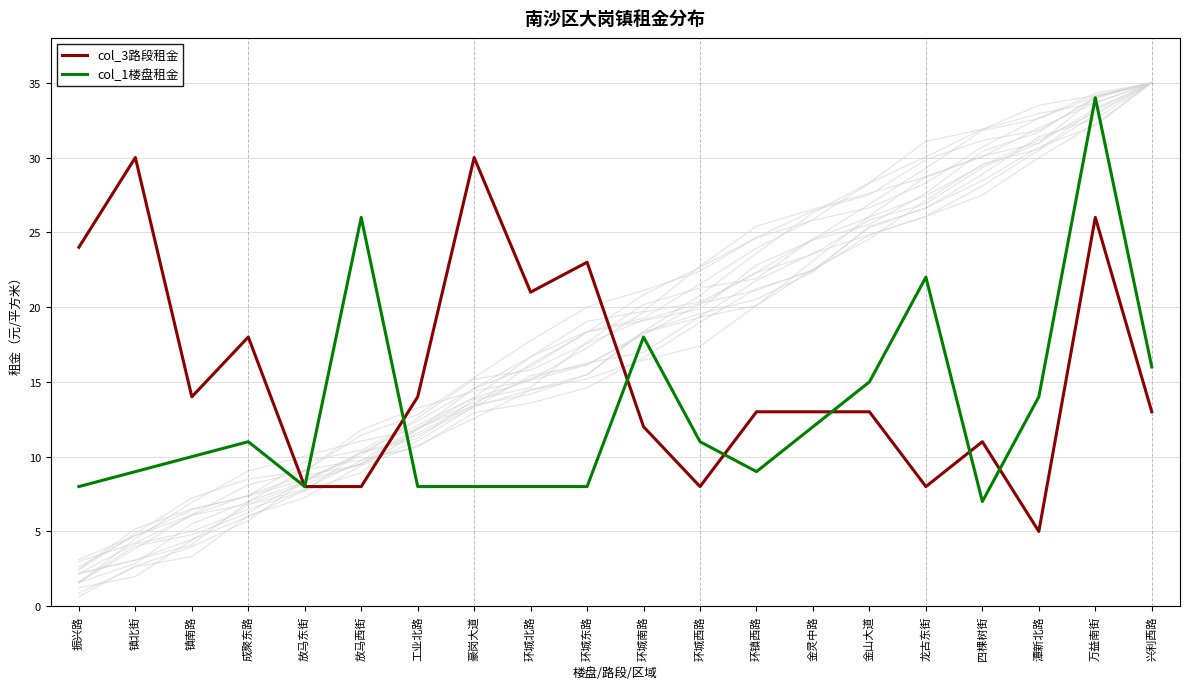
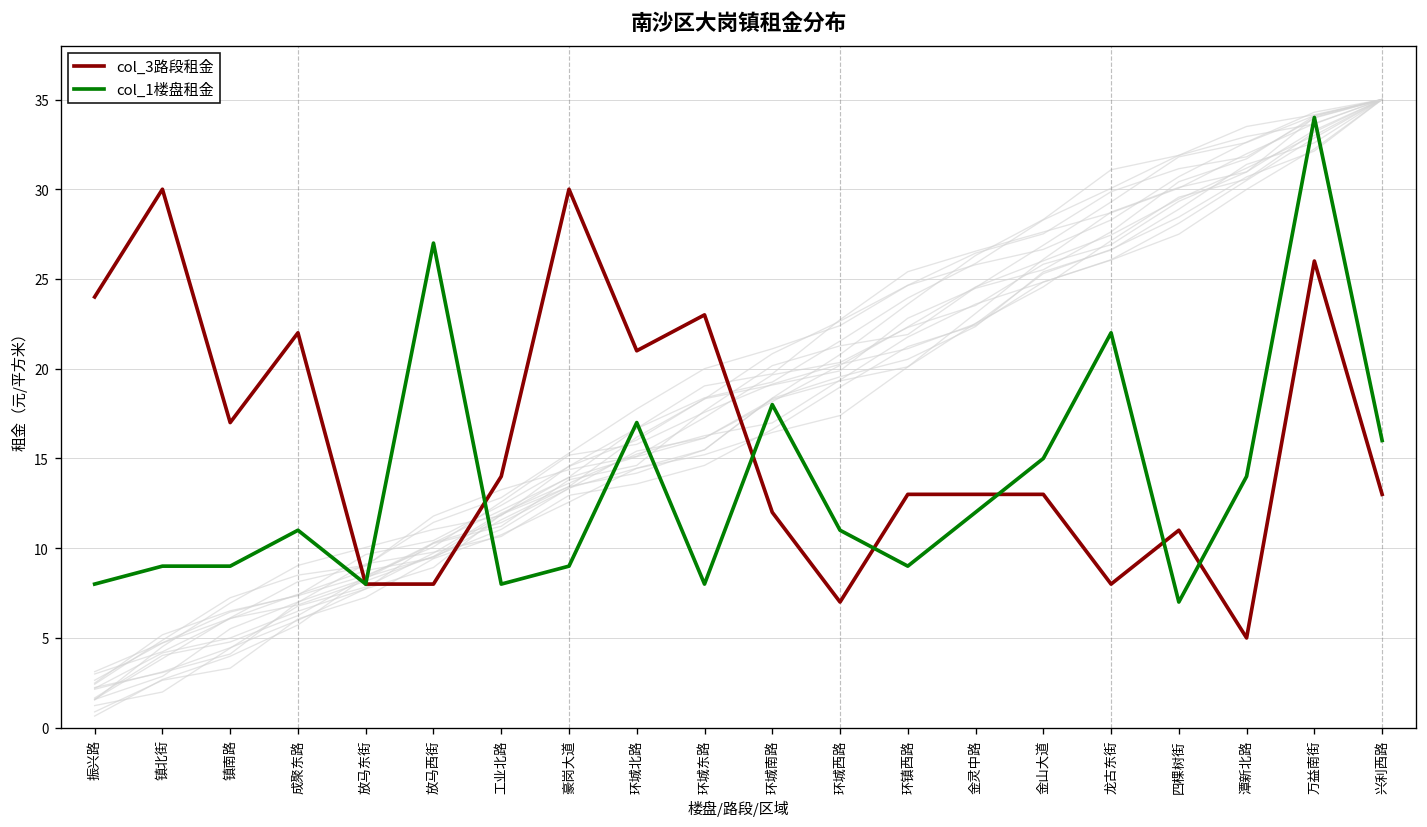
  {
    "col_3路段租金": {
      "振兴路": 24,
      "镇北街": 30,
-     "镇南路": 14,
-     "成聚东路": 18,
+     "镇南路": 17,
+     "成聚东路": 22,
      "放马西街": 8,
      "工业北路": 14,
      "豪岗大道": 30,
      "环城北路": 21,
      "环城东路": 23,
      "环城南路": 12,
-     "环城西路": 8,
+     "环城西路": 7,
      "环镇西路": 13,
      "金灵中路": 13,
      "金山大道": 13,
      "龙古东街": 8,
      "四棵树街": 11,
      "潭新北路": 5,
      "万益南街": 26,
      "兴利西路": 13
    },
    "col_1楼盘租金": {
      "振兴路": 8,
      "镇北街": 9,
-     "镇南路": 10,
+     "镇南路": 9,
      "成聚东路": 11,
-     "放马西街": 26,
+     "放马西街": 27,
      "工业北路": 8,
-     "豪岗大道": 8,
-     "环城北路": 8,
+     "豪岗大道": 9,
+     "环城北路": 17,
      "环城东路": 8,
      "环城西路": 11,
      "环镇西路": 9,
      "金灵中路": 12,
      "金山大道": 15,
      "龙古东街": 22,
      "四棵树街": 7,
      "潭新北路": 14,
      "兴利西路": 16
    }
  }
